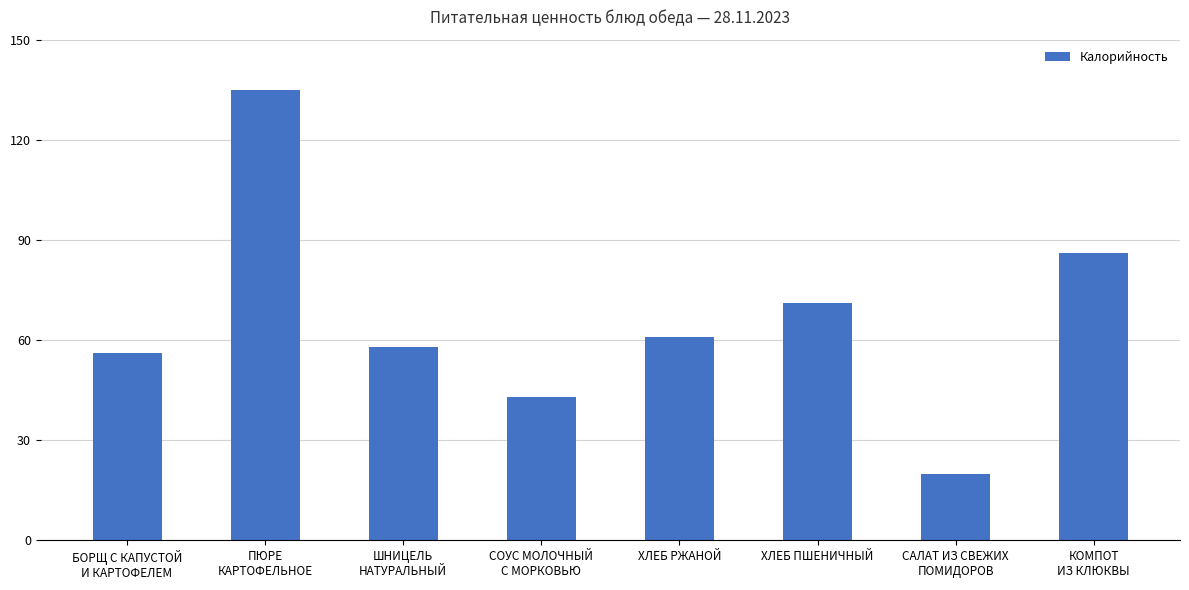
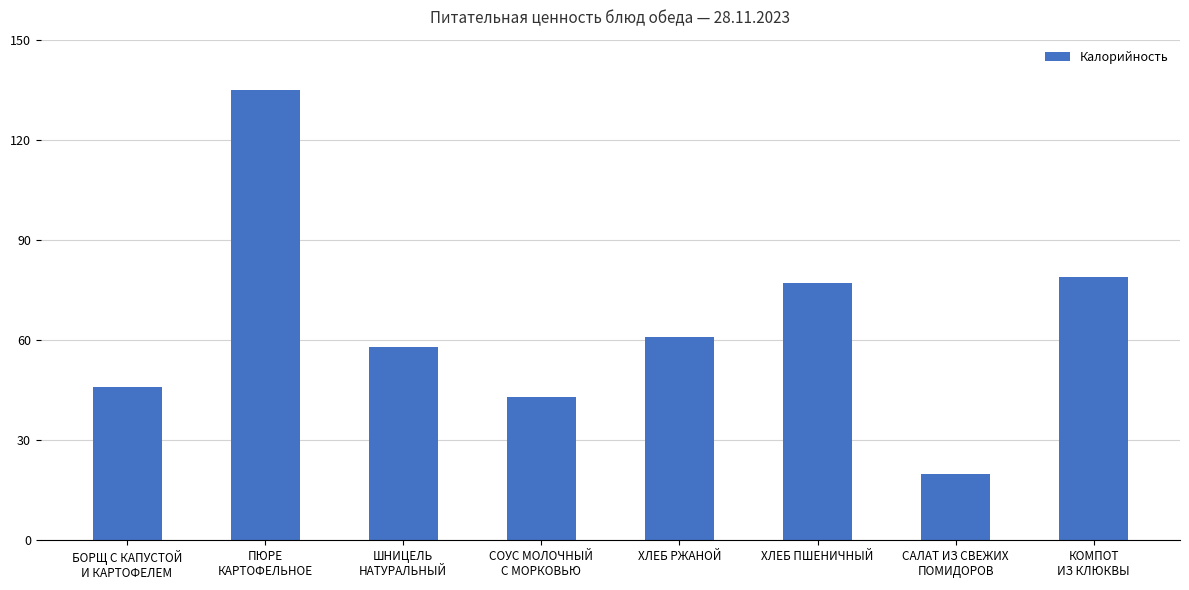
  {
-   "БОРЩ С КАПУСТОЙ И КАРТОФЕЛЕМ": 56,
+   "БОРЩ С КАПУСТОЙ И КАРТОФЕЛЕМ": 46,
    "ПЮРЕ КАРТОФЕЛЬНОЕ": 135,
    "ШНИЦЕЛЬ НАТУРАЛЬНЫЙ": 58,
    "СОУС МОЛОЧНЫЙ С МОРКОВЬЮ": 43,
    "ХЛЕБ РЖАНОЙ": 61,
-   "ХЛЕБ ПШЕНИЧНЫЙ": 71,
+   "ХЛЕБ ПШЕНИЧНЫЙ": 77,
    "САЛАТ ИЗ СВЕЖИХ ПОМИДОРОВ": 20,
-   "КОМПОТ ИЗ КЛЮКВЫ": 86
+   "КОМПОТ ИЗ КЛЮКВЫ": 79
  }
